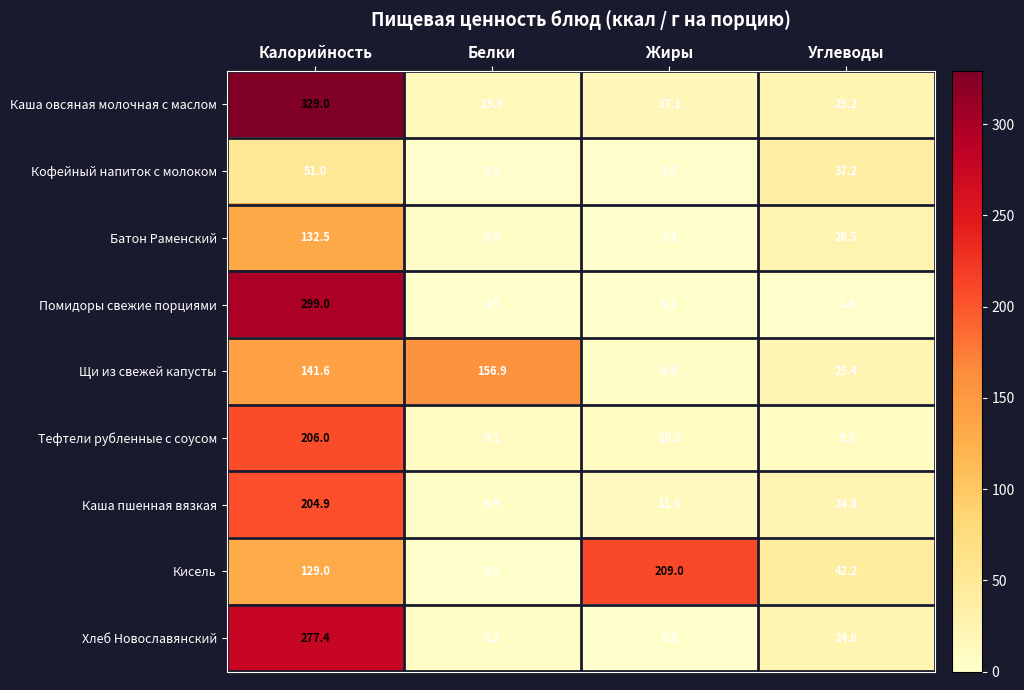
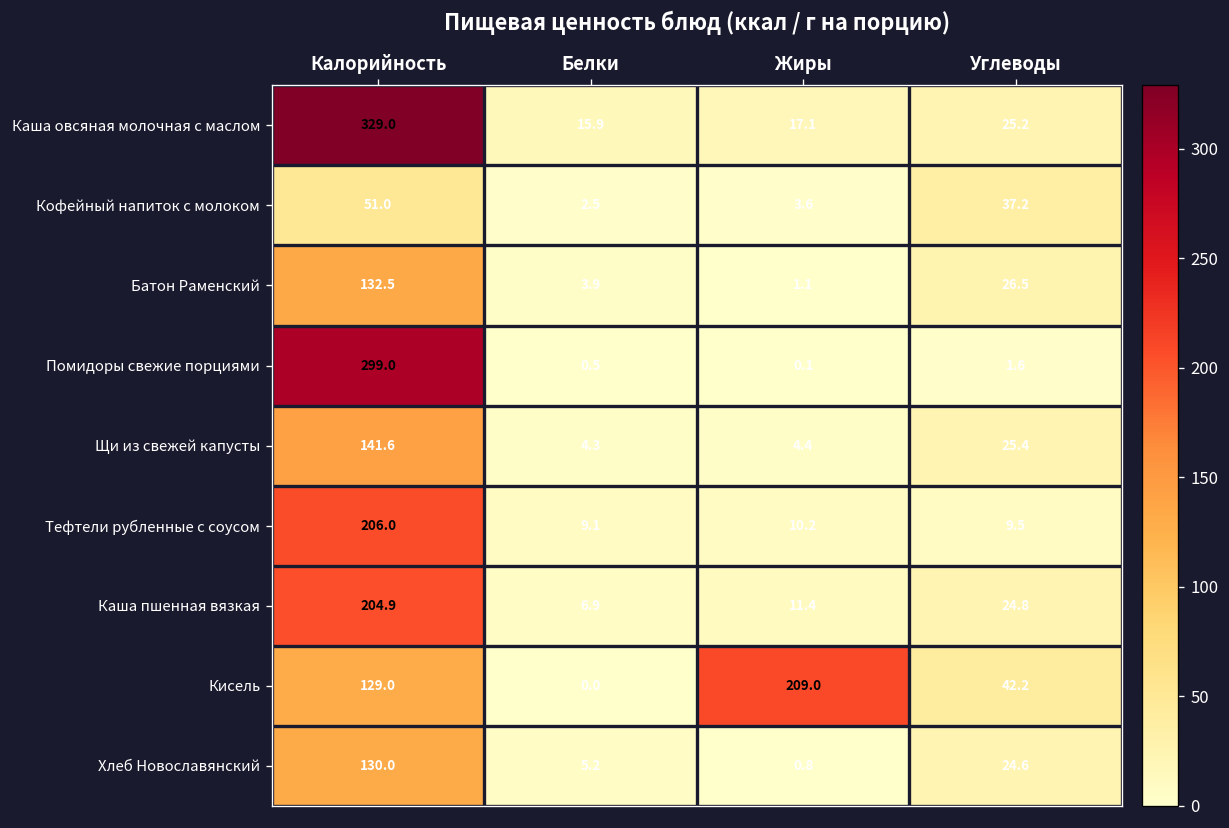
  {
    "Каша овсяная молочная с маслом": {
      "Калорийность": 329.0,
      "Белки": 15.9,
      "Жиры": 17.1,
      "Углеводы": 25.2
    },
    "Кофейный напиток с молоком": {
      "Калорийность": 51.0,
      "Белки": 2.5,
      "Жиры": 3.6,
      "Углеводы": 37.2
    },
    "Батон Раменский": {
      "Калорийность": 132.5,
      "Белки": 3.9,
      "Жиры": 1.1,
      "Углеводы": 26.5
    },
    "Помидоры свежие порциями": {
      "Калорийность": 299.0,
      "Белки": 0.5,
      "Жиры": 0.1,
      "Углеводы": 1.6
    },
    "Щи из свежей капусты": {
      "Калорийность": 141.6,
-     "Белки": 156.9,
+     "Белки": 4.3,
      "Жиры": 4.4,
      "Углеводы": 25.4
    },
    "Тефтели рубленные с соусом": {
      "Калорийность": 206.0,
      "Белки": 9.1,
      "Жиры": 10.2,
      "Углеводы": 9.5
    },
    "Каша пшенная вязкая": {
      "Калорийность": 204.9,
      "Белки": 6.9,
      "Жиры": 11.4,
      "Углеводы": 24.8
    },
    "Кисель": {
      "Калорийность": 129.0,
      "Белки": 0.0,
      "Жиры": 209.0,
      "Углеводы": 42.2
    },
    "Хлеб Новославянский": {
-     "Калорийность": 277.4,
+     "Калорийность": 130.0,
      "Белки": 5.2,
      "Жиры": 0.8,
      "Углеводы": 24.6
    }
  }
